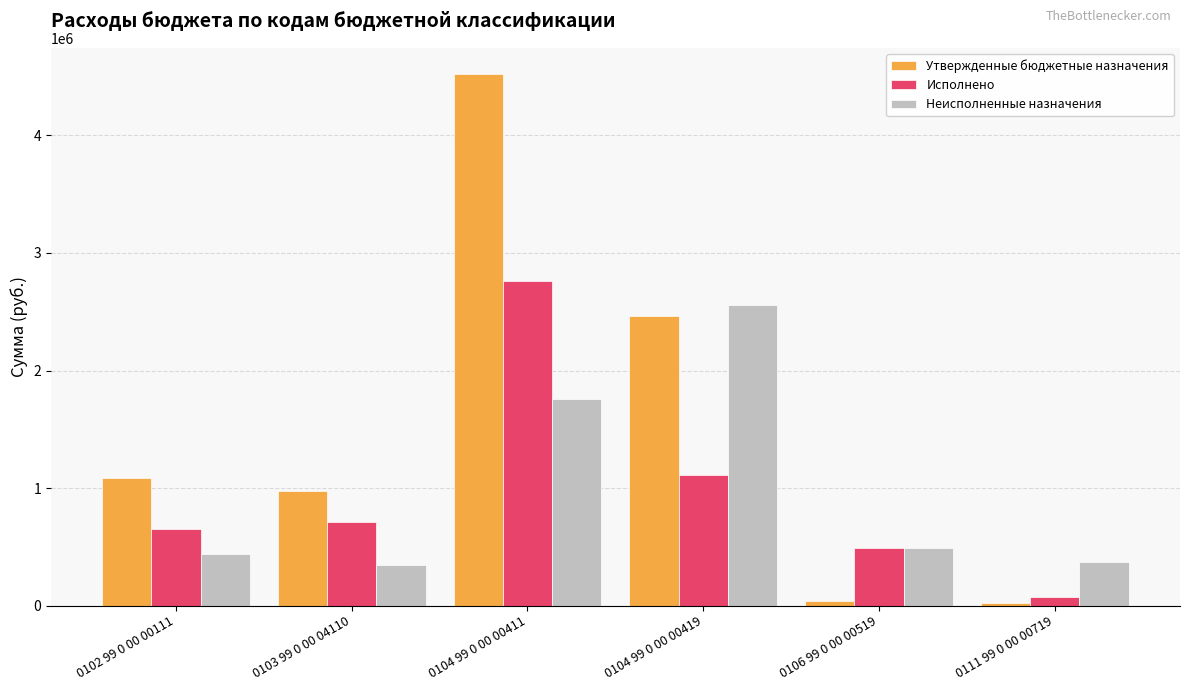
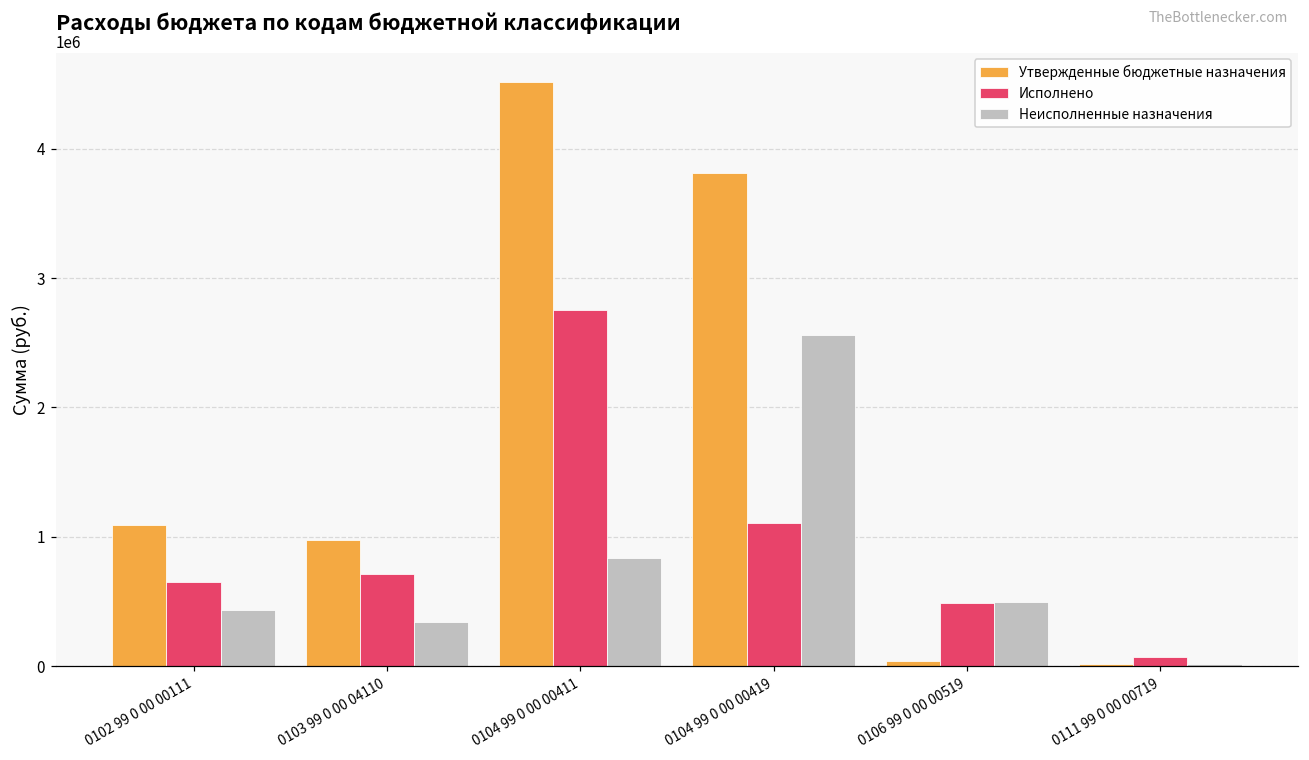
  {
    "Утвержденные бюджетные назначения": {
      "0102 99 0 00 00111": 1090000,
      "0103 99 0 00 04110": 980000,
      "0104 99 0 00 00411": 4520000,
-     "0104 99 0 00 00419": 2470000,
+     "0104 99 0 00 00419": 3810000,
      "0106 99 0 00 00519": 40000
    },
    "Исполнено": {
      "0102 99 0 00 00111": 650000,
      "0103 99 0 00 04110": 710000,
      "0104 99 0 00 00411": 2760000,
      "0104 99 0 00 00419": 1110000,
      "0106 99 0 00 00519": 490000,
      "0111 99 0 00 00719": 70000
    },
    "Неисполненные назначения": {
      "0102 99 0 00 00111": 440000,
      "0103 99 0 00 04110": 340000,
-     "0104 99 0 00 00411": 1760000,
+     "0104 99 0 00 00411": 840000,
      "0104 99 0 00 00419": 2560000,
      "0106 99 0 00 00519": 490000,
-     "0111 99 0 00 00719": 370000
+     "0111 99 0 00 00719": 20000
    }
  }
